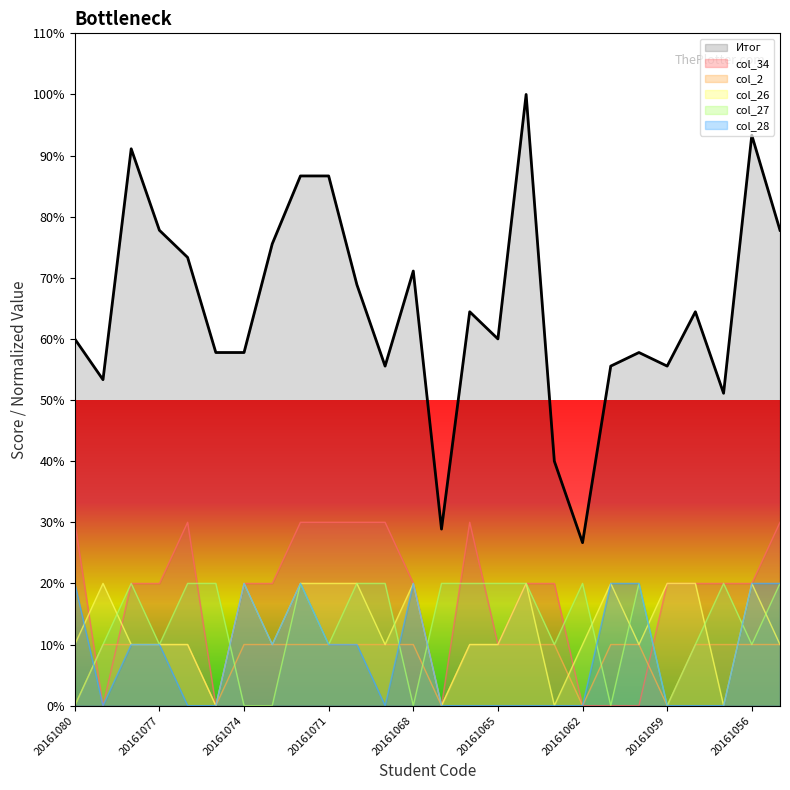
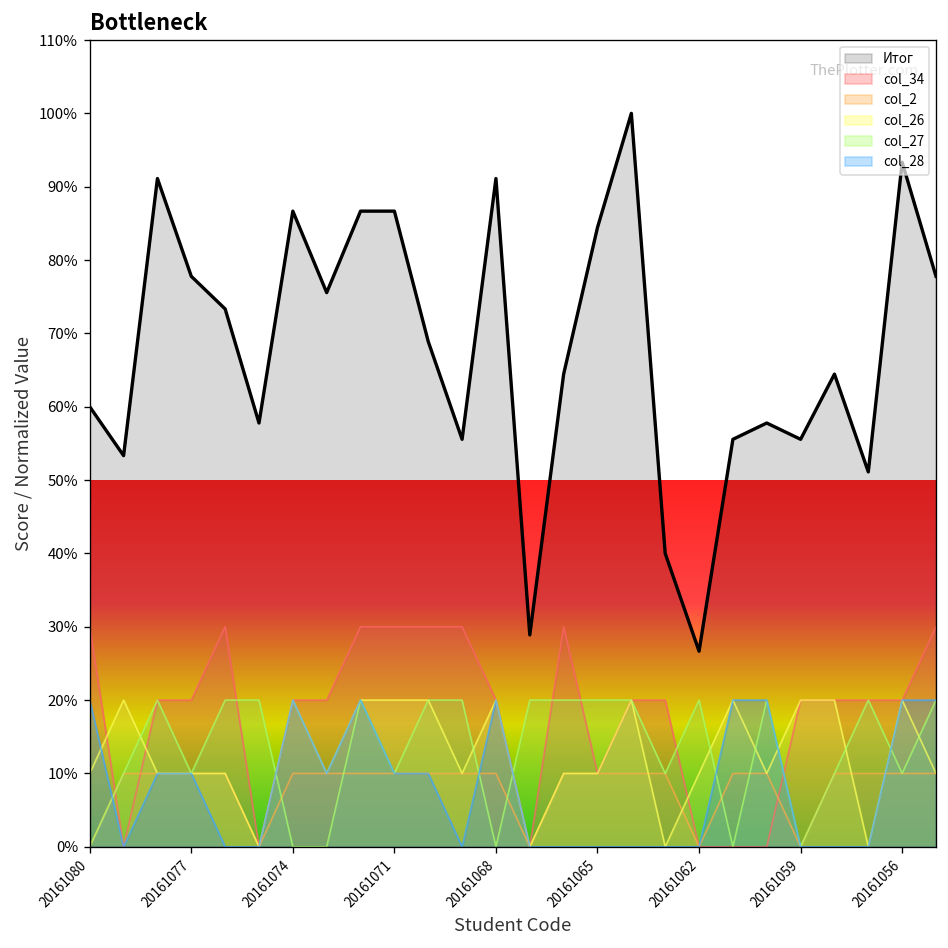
  {
    "Итог": {
      "20161080": "60%",
      "20161077": "78%",
-     "20161074": "58%",
+     "20161074": "87%",
      "20161071": "87%",
-     "20161068": "71%",
-     "20161065": "60%",
+     "20161068": "91%",
+     "20161065": "84%",
      "20161062": "27%",
      "20161059": "56%"
    },
    "col_28": {
      "20161080": "20%",
      "20161065": "0%"
    }
  }
